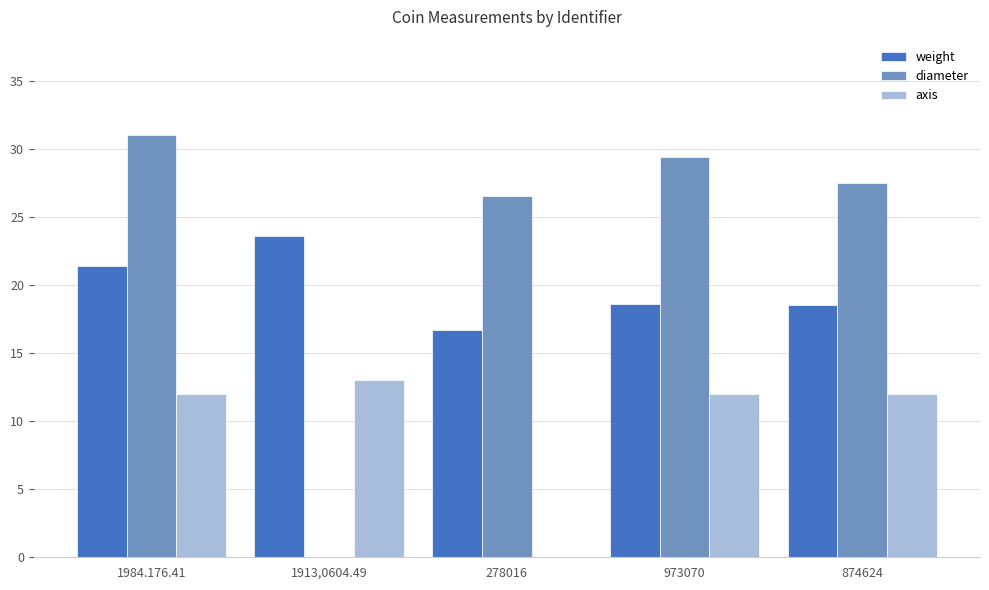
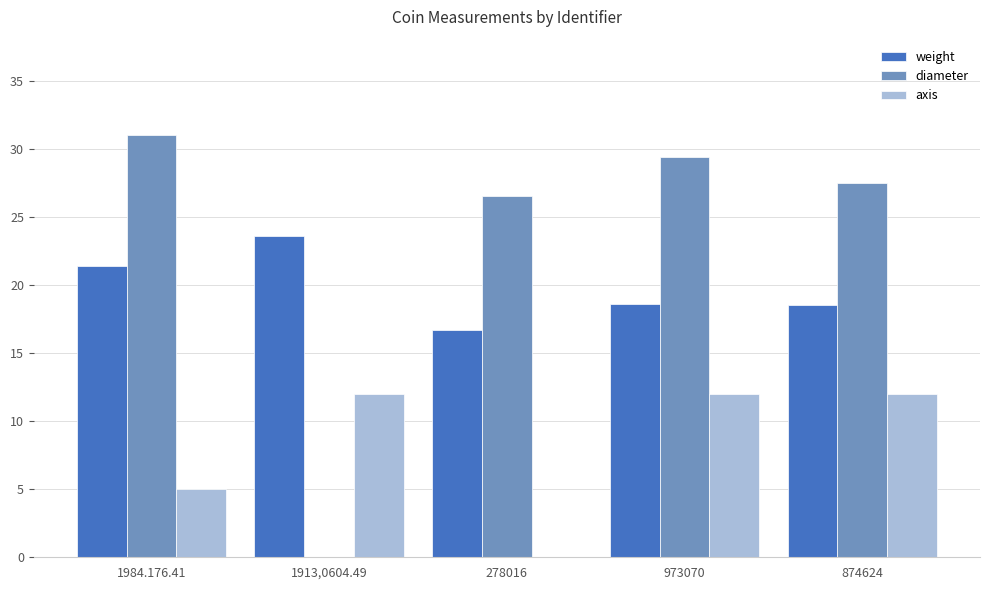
  {
    "axis": {
-     "1984.176.41": 12,
-     "1913,0604.49": 13,
+     "1984.176.41": 5,
+     "1913,0604.49": 12,
      "278016": 0,
      "973070": 12,
      "874624": 12
    }
  }
